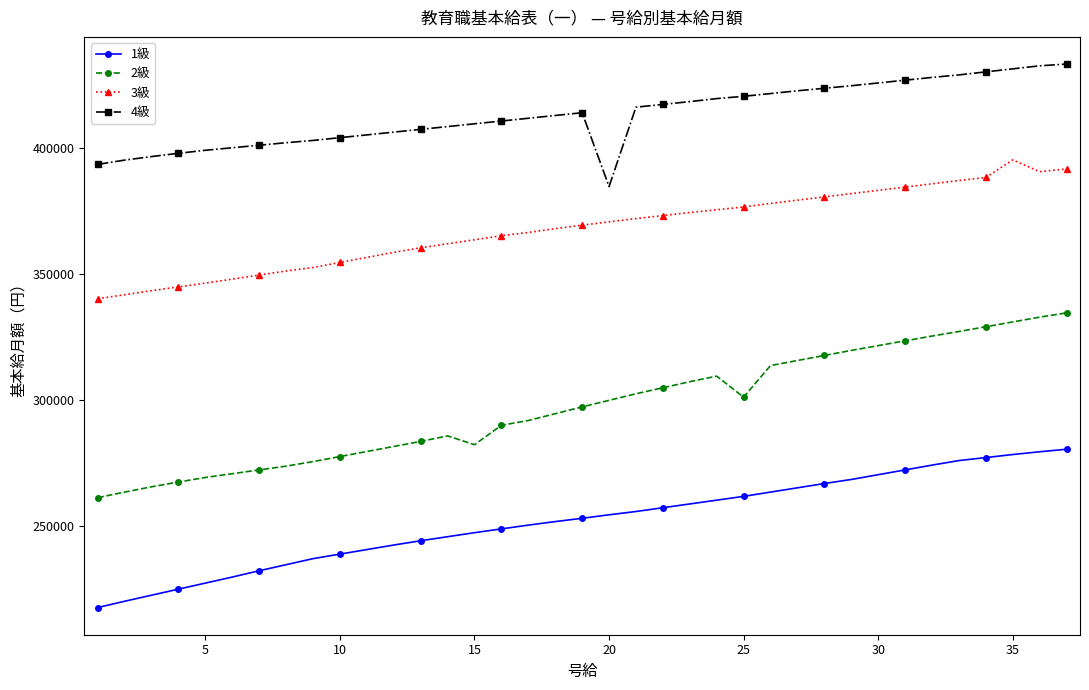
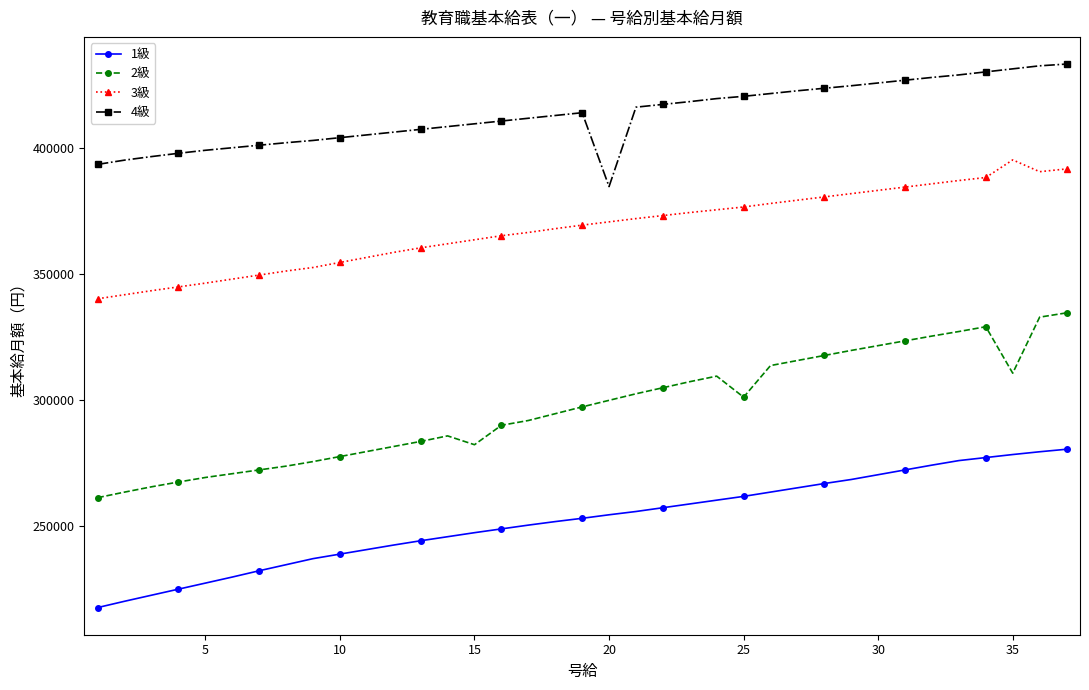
  {
    "1級": {
      "5": 228000,
      "10": 239000,
      "15": 248000,
      "20": 255000,
      "25": 262000,
      "30": 271000,
      "35": 279000
    },
    "2級": {
      "5": 269000,
      "10": 278000,
      "15": 282000,
      "20": 300000,
      "25": 301000,
      "30": 322000,
-     "35": 331000
+     "35": 311000
    },
    "3級": {
      "5": 347000,
      "10": 355000,
      "15": 364000,
      "20": 371000,
      "25": 377000,
      "30": 383000,
      "35": 395000
    },
    "4級": {
      "5": 399000,
      "10": 404000,
      "15": 410000,
      "20": 385000,
      "25": 421000,
      "30": 426000,
      "35": 432000
    }
  }
